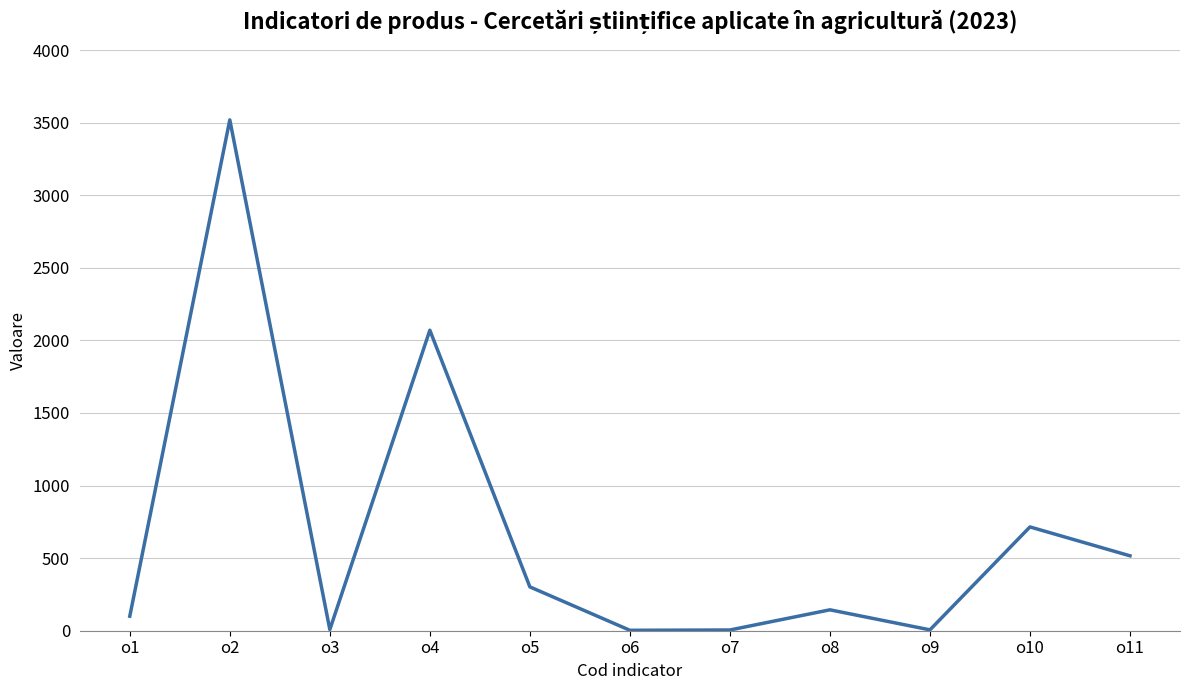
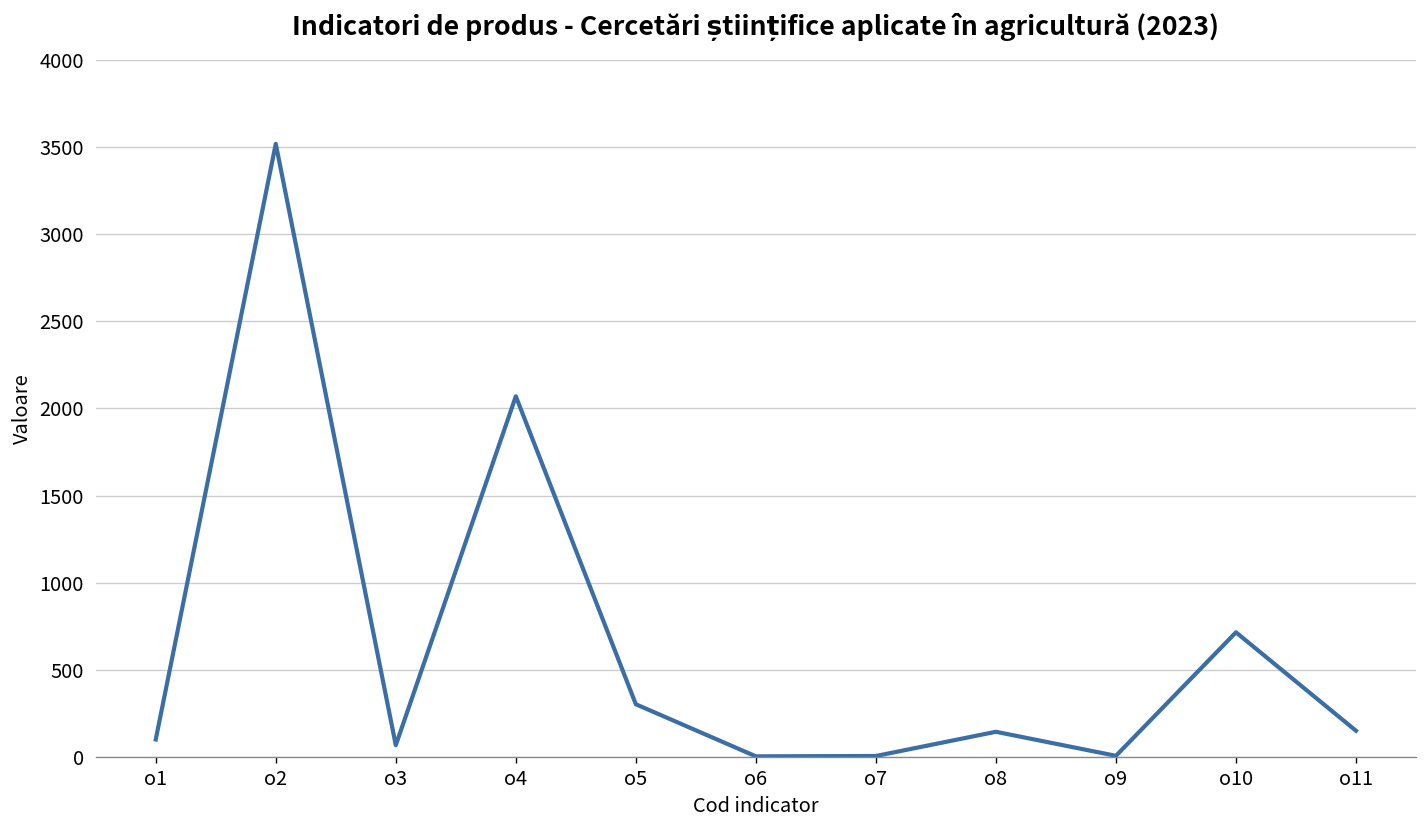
  {
    "o1": 100,
    "o2": 3520,
-   "o3": 10,
+   "o3": 70,
    "o4": 2070,
    "o5": 300,
    "o6": 0,
    "o7": 10,
    "o8": 140,
    "o9": 10,
    "o10": 720,
-   "o11": 520
+   "o11": 150
  }
